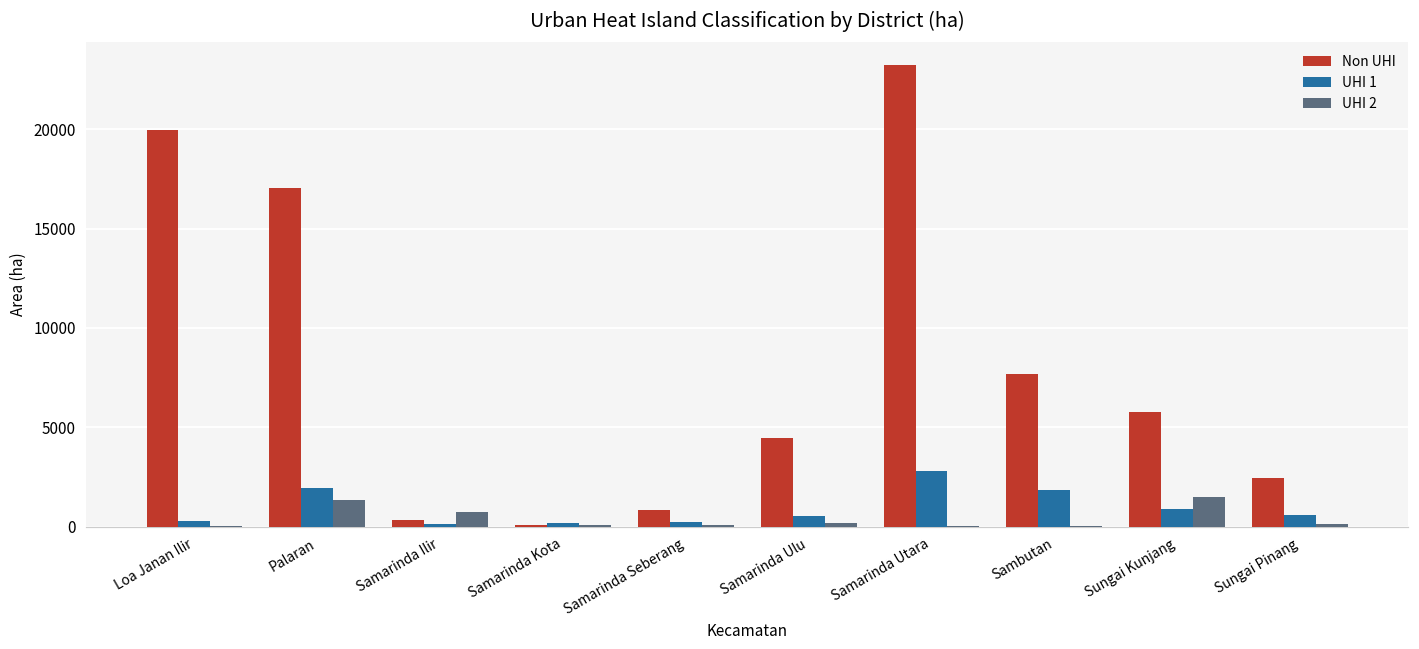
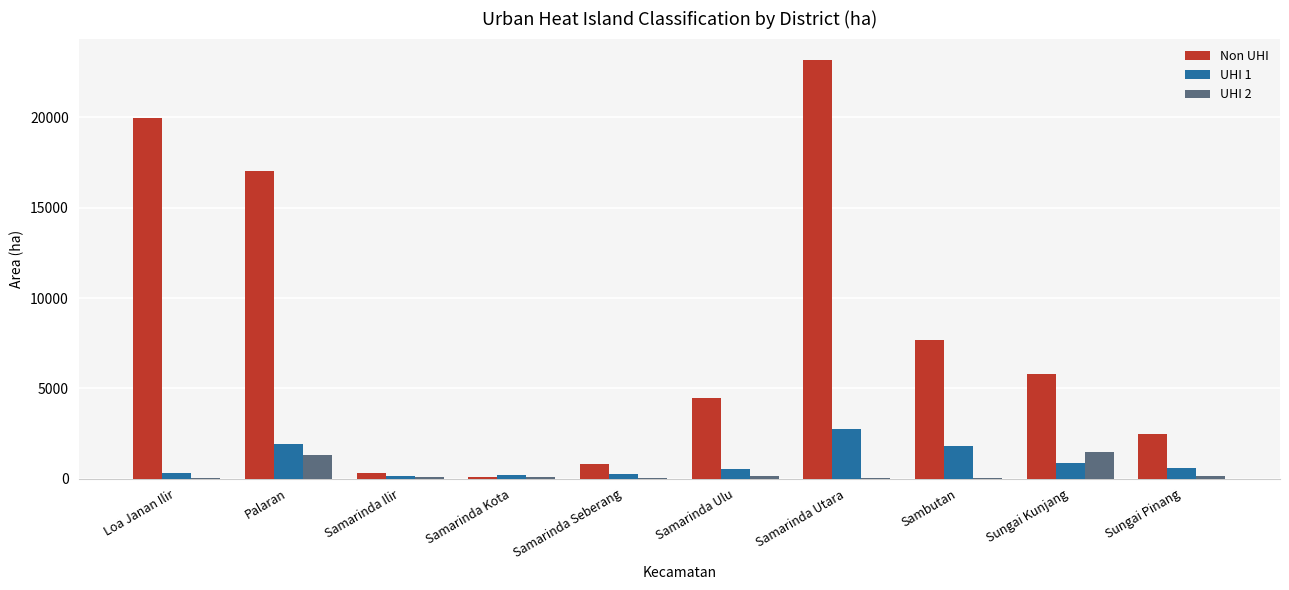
  {
    "Non UHI": {
      "Loa Janan Ilir": 20000,
      "Palaran": 17000,
      "Samarinda Ilir": 300,
      "Samarinda Seberang": 800,
      "Samarinda Ulu": 4500,
      "Samarinda Utara": 23200,
      "Sambutan": 7700,
      "Sungai Kunjang": 5800,
      "Sungai Pinang": 2500
    },
    "UHI 1": {
      "Loa Janan Ilir": 300,
      "Palaran": 1900,
      "Samarinda Ilir": 100,
      "Samarinda Kota": 200,
      "Samarinda Seberang": 300,
      "Samarinda Ulu": 500,
      "Samarinda Utara": 2800,
      "Sambutan": 1800,
      "Sungai Kunjang": 900,
      "Sungai Pinang": 600
    },
    "UHI 2": {
      "Palaran": 1300,
-     "Samarinda Ilir": 700,
+     "Samarinda Ilir": 100,
      "Samarinda Ulu": 200,
      "Sungai Kunjang": 1500
    }
  }
